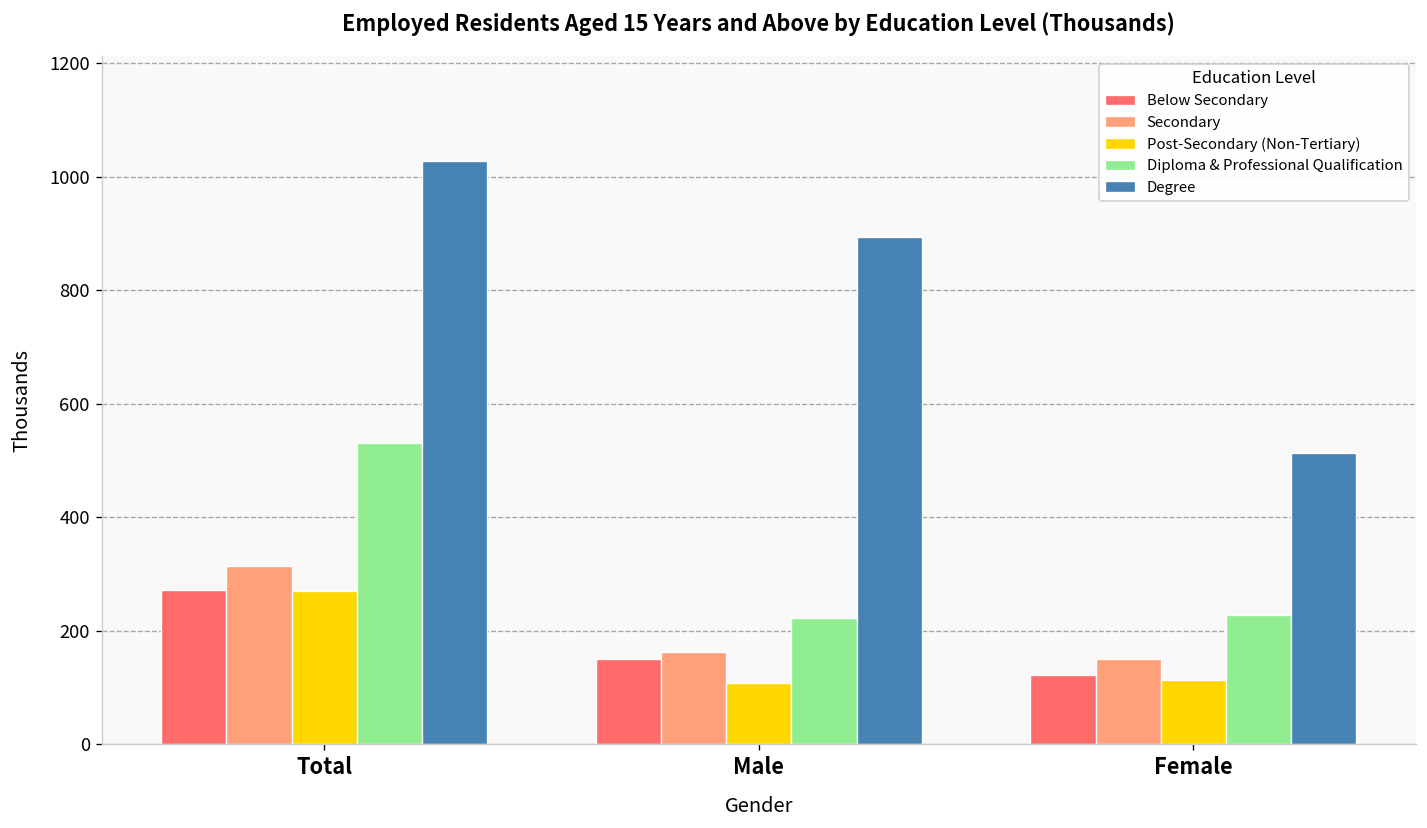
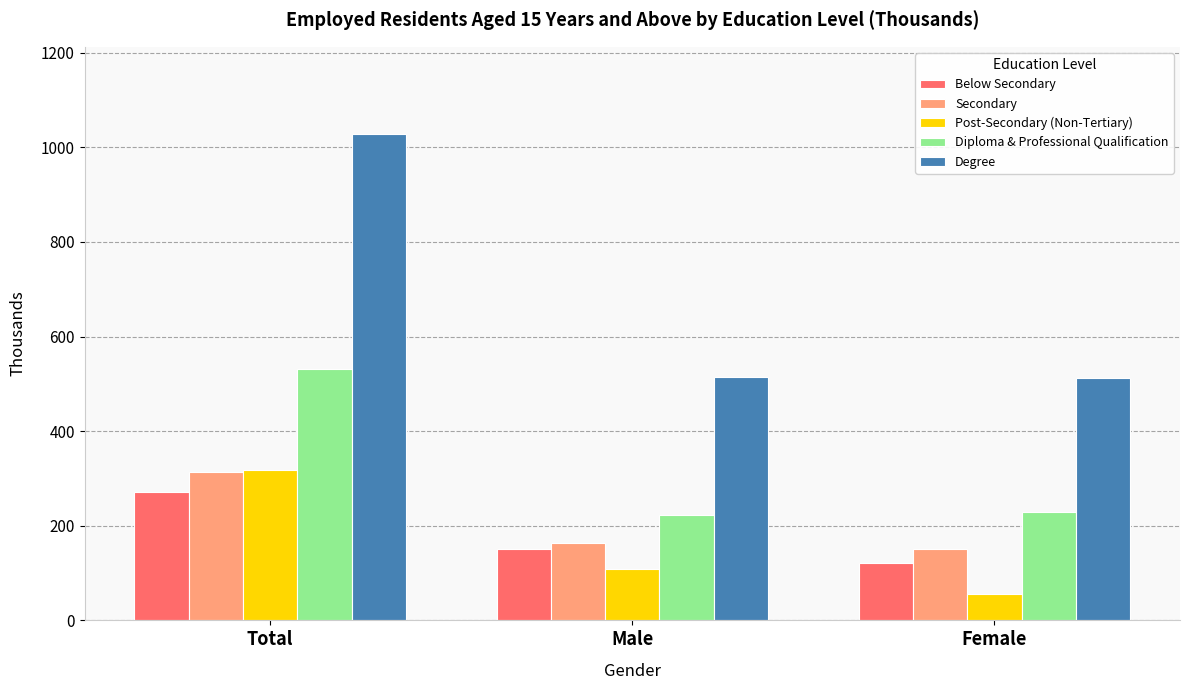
  {
    "Post-Secondary (Non-Tertiary)": {
-     "Total": 270,
+     "Total": 320,
      "Male": 110,
-     "Female": 110
+     "Female": 60
    },
    "Diploma & Professional Qualification": {
      "Total": 530,
      "Male": 220,
      "Female": 230
    },
    "Degree": {
      "Total": 1030,
-     "Male": 890,
+     "Male": 510,
      "Female": 510
    }
  }
